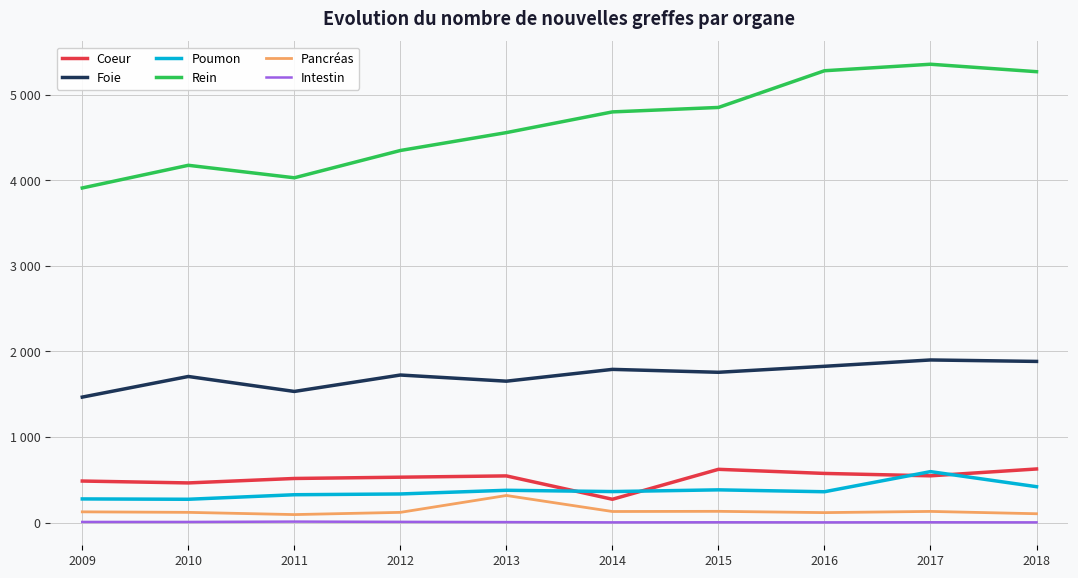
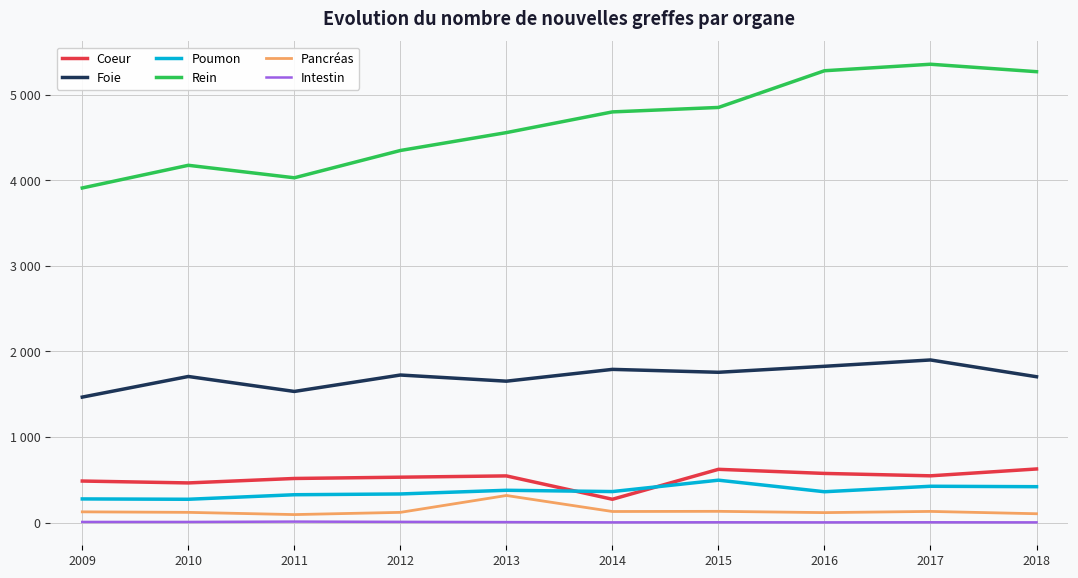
  {
    "Coeur": {
      "2009": 500,
      "2010": 500,
      "2011": 500,
      "2012": 500,
      "2013": 500,
      "2014": 300,
      "2015": 600,
      "2016": 600,
      "2017": 500,
      "2018": 600
    },
    "Foie": {
      "2009": 1500,
      "2010": 1700,
      "2011": 1500,
      "2012": 1700,
      "2013": 1700,
      "2014": 1800,
      "2015": 1800,
      "2016": 1800,
      "2017": 1900,
-     "2018": 1900
+     "2018": 1700
    },
    "Poumon": {
      "2009": 300,
      "2010": 300,
      "2011": 300,
      "2012": 300,
      "2013": 400,
      "2014": 400,
-     "2015": 400,
+     "2015": 500,
      "2016": 400,
-     "2017": 600,
+     "2017": 400,
      "2018": 400
    },
    "Rein": {
      "2009": 3900,
      "2010": 4200,
      "2011": 4000,
      "2012": 4300,
      "2013": 4600,
      "2014": 4800,
      "2015": 4900,
      "2016": 5300,
      "2017": 5400,
      "2018": 5300
    },
    "Pancréas": {
      "2009": 100,
      "2010": 100,
      "2011": 100,
      "2012": 100,
      "2013": 300,
      "2014": 100,
      "2015": 100,
      "2016": 100,
      "2017": 100,
      "2018": 100
    },
    "Intestin": {
      "2009": 0,
      "2010": 0,
      "2011": 0,
      "2012": 0,
      "2013": 0,
      "2014": 0,
      "2015": 0,
      "2016": 0,
      "2017": 0,
      "2018": 0
    }
  }
